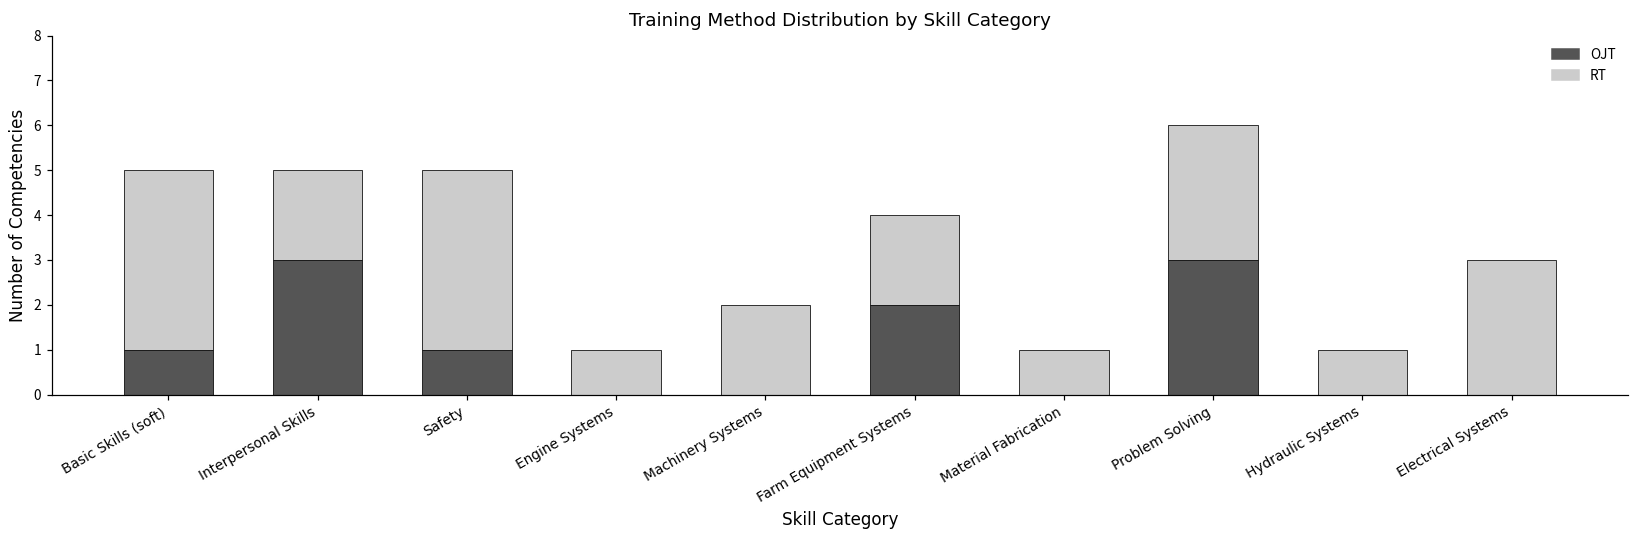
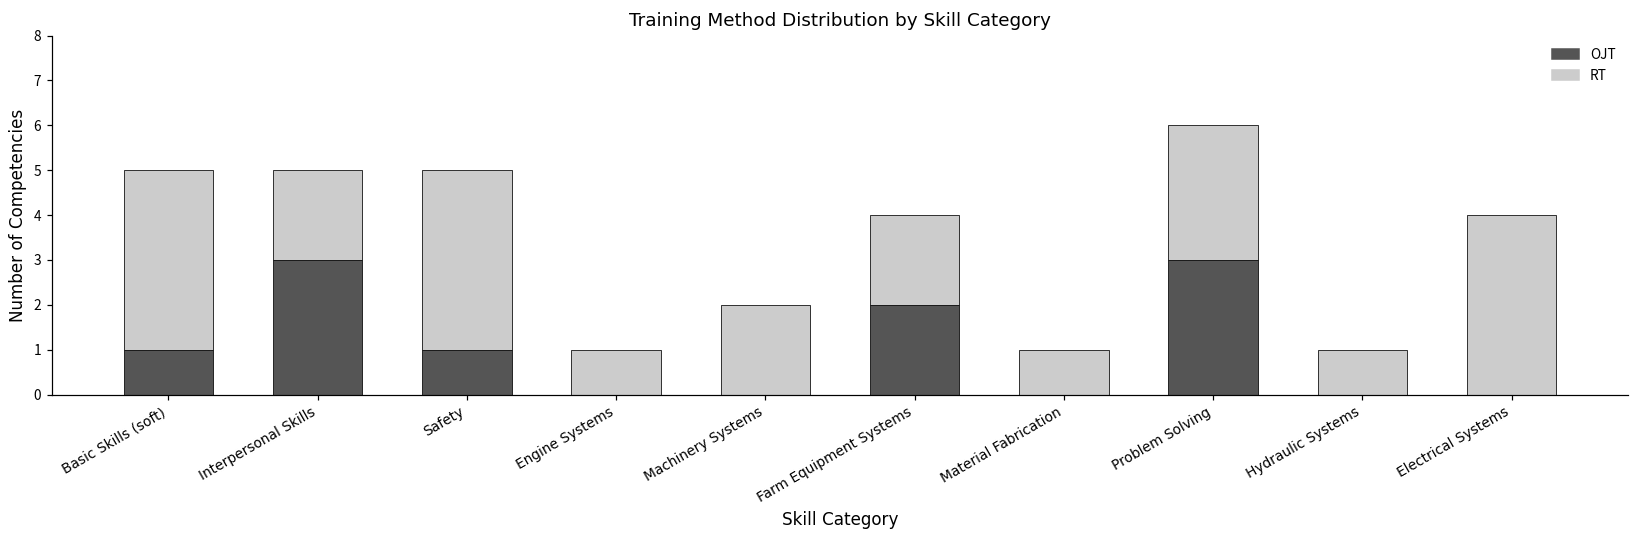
  {
    "OJT": {
      "Basic Skills (soft)": 1,
      "Interpersonal Skills": 3,
      "Safety": 1,
      "Engine Systems": 0,
      "Machinery Systems": 0,
      "Farm Equipment Systems": 2,
      "Material Fabrication": 0,
      "Problem Solving": 3,
      "Hydraulic Systems": 0,
      "Electrical Systems": 0
    },
    "RT": {
      "Basic Skills (soft)": 4,
      "Interpersonal Skills": 2,
      "Safety": 4,
      "Engine Systems": 1,
      "Machinery Systems": 2,
      "Farm Equipment Systems": 2,
      "Material Fabrication": 1,
      "Problem Solving": 3,
      "Hydraulic Systems": 1,
-     "Electrical Systems": 3
+     "Electrical Systems": 4
    }
  }
